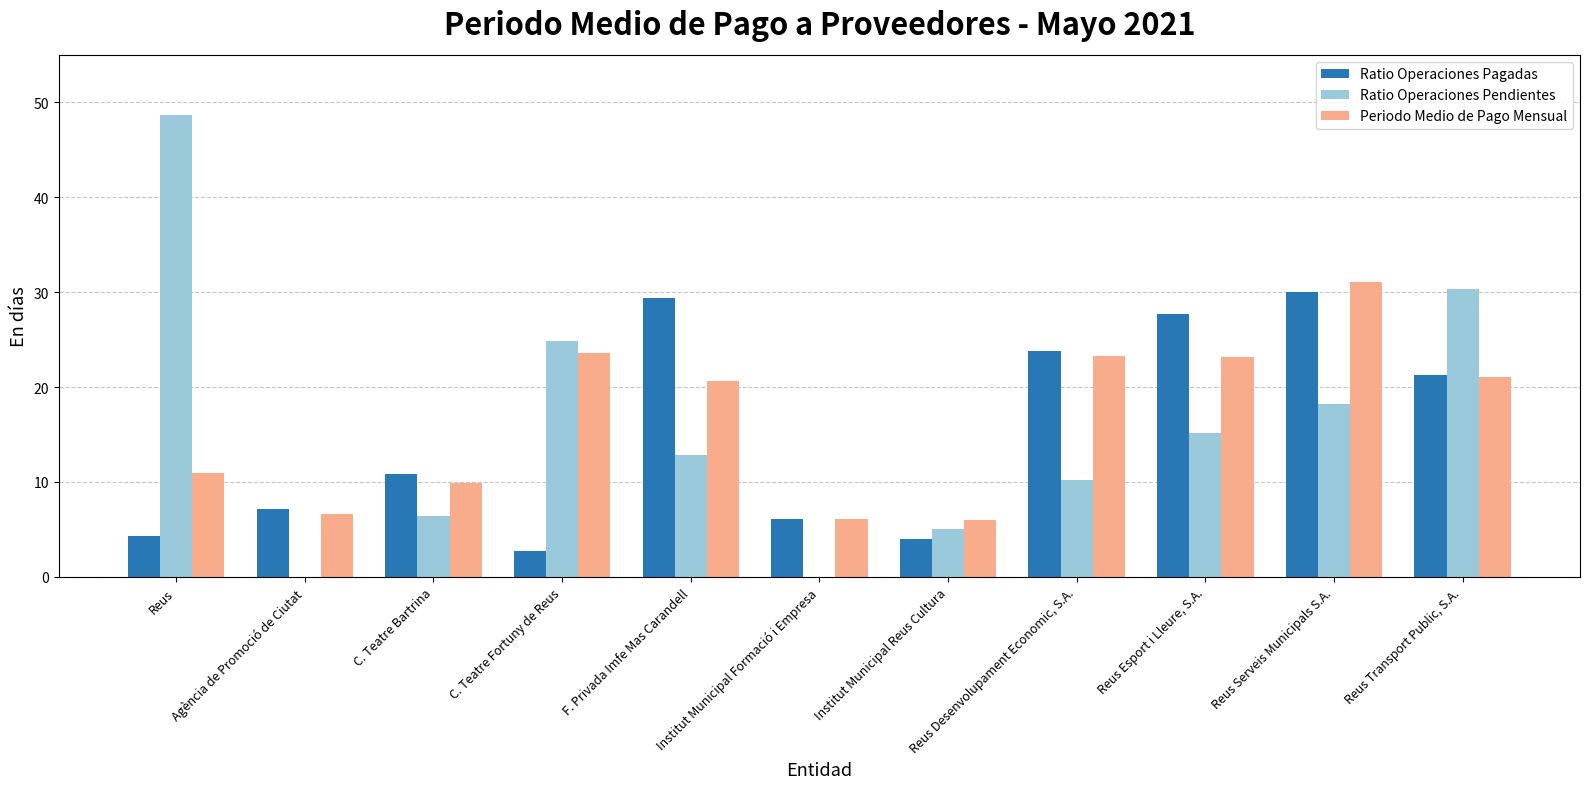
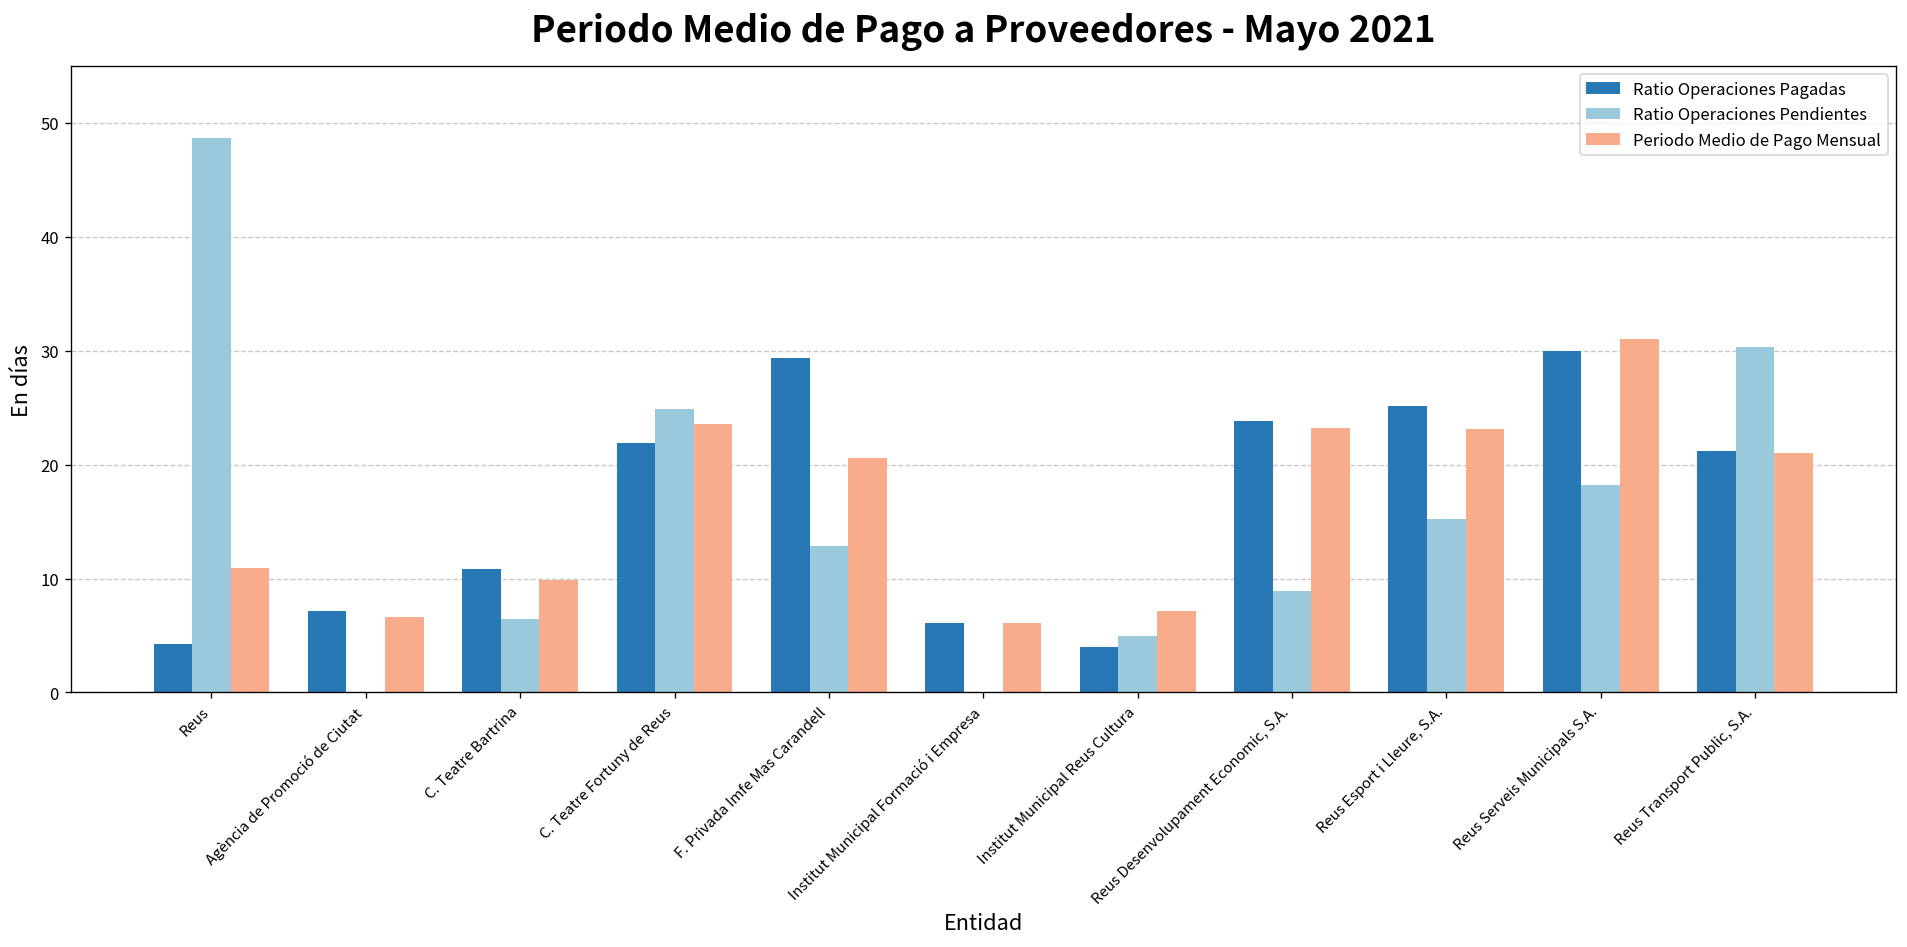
  {
    "Ratio Operaciones Pagadas": {
      "Reus": 4,
      "Agència de Promoció de Ciutat": 7,
      "C. Teatre Bartrina": 11,
-     "C. Teatre Fortuny de Reus": 3,
+     "C. Teatre Fortuny de Reus": 22,
      "F. Privada Imfe Mas Carandell": 29,
      "Institut Municipal Formació i Empresa": 6,
      "Institut Municipal Reus Cultura": 4,
      "Reus Desenvolupament Economic, S.A.": 24,
-     "Reus Esport i Lleure, S.A.": 28,
+     "Reus Esport i Lleure, S.A.": 25,
      "Reus Serveis Municipals S.A.": 30,
      "Reus Transport Public, S.A.": 21
    },
    "Ratio Operaciones Pendientes": {
      "Reus": 49,
      "Agència de Promoció de Ciutat": 0,
      "C. Teatre Bartrina": 6,
      "C. Teatre Fortuny de Reus": 25,
      "F. Privada Imfe Mas Carandell": 13,
      "Institut Municipal Formació i Empresa": 0,
      "Institut Municipal Reus Cultura": 5,
-     "Reus Desenvolupament Economic, S.A.": 10,
+     "Reus Desenvolupament Economic, S.A.": 9,
      "Reus Esport i Lleure, S.A.": 15,
      "Reus Serveis Municipals S.A.": 18,
      "Reus Transport Public, S.A.": 30
    },
    "Periodo Medio de Pago Mensual": {
      "Reus": 11,
      "Agència de Promoció de Ciutat": 7,
      "C. Teatre Bartrina": 10,
      "C. Teatre Fortuny de Reus": 24,
      "F. Privada Imfe Mas Carandell": 21,
      "Institut Municipal Formació i Empresa": 6,
-     "Institut Municipal Reus Cultura": 6,
+     "Institut Municipal Reus Cultura": 7,
      "Reus Desenvolupament Economic, S.A.": 23,
      "Reus Esport i Lleure, S.A.": 23,
      "Reus Serveis Municipals S.A.": 31,
      "Reus Transport Public, S.A.": 21
    }
  }
